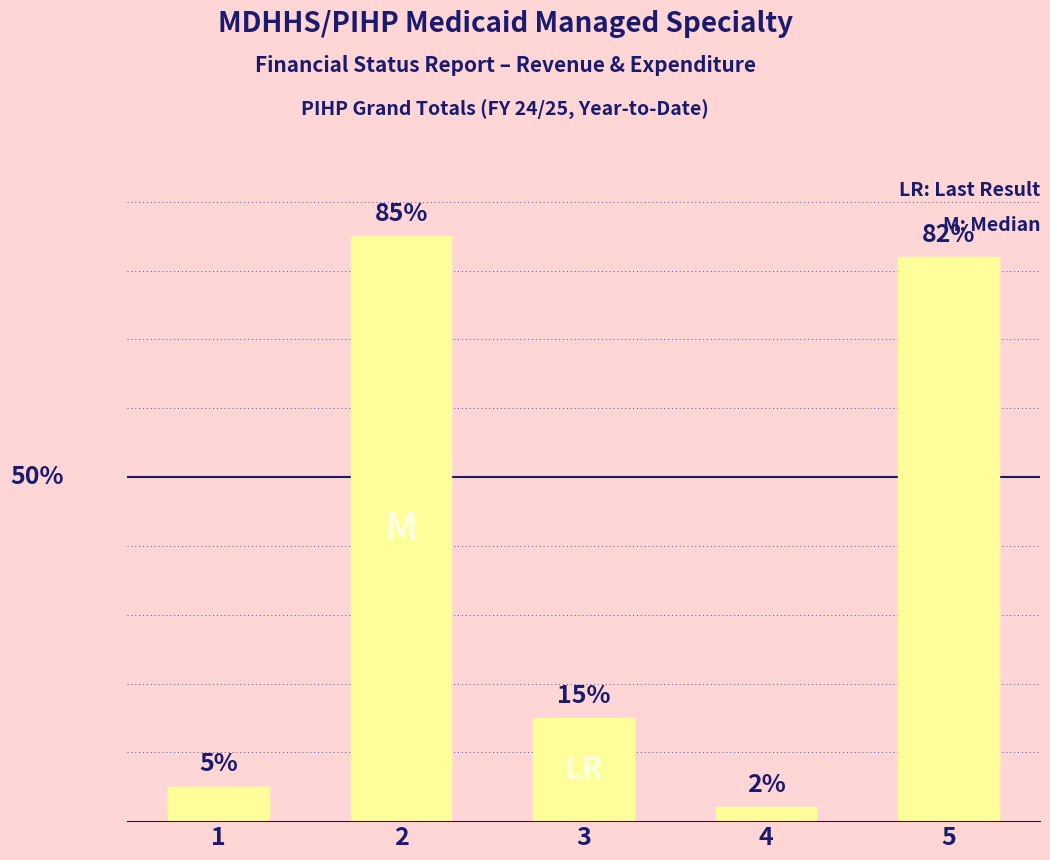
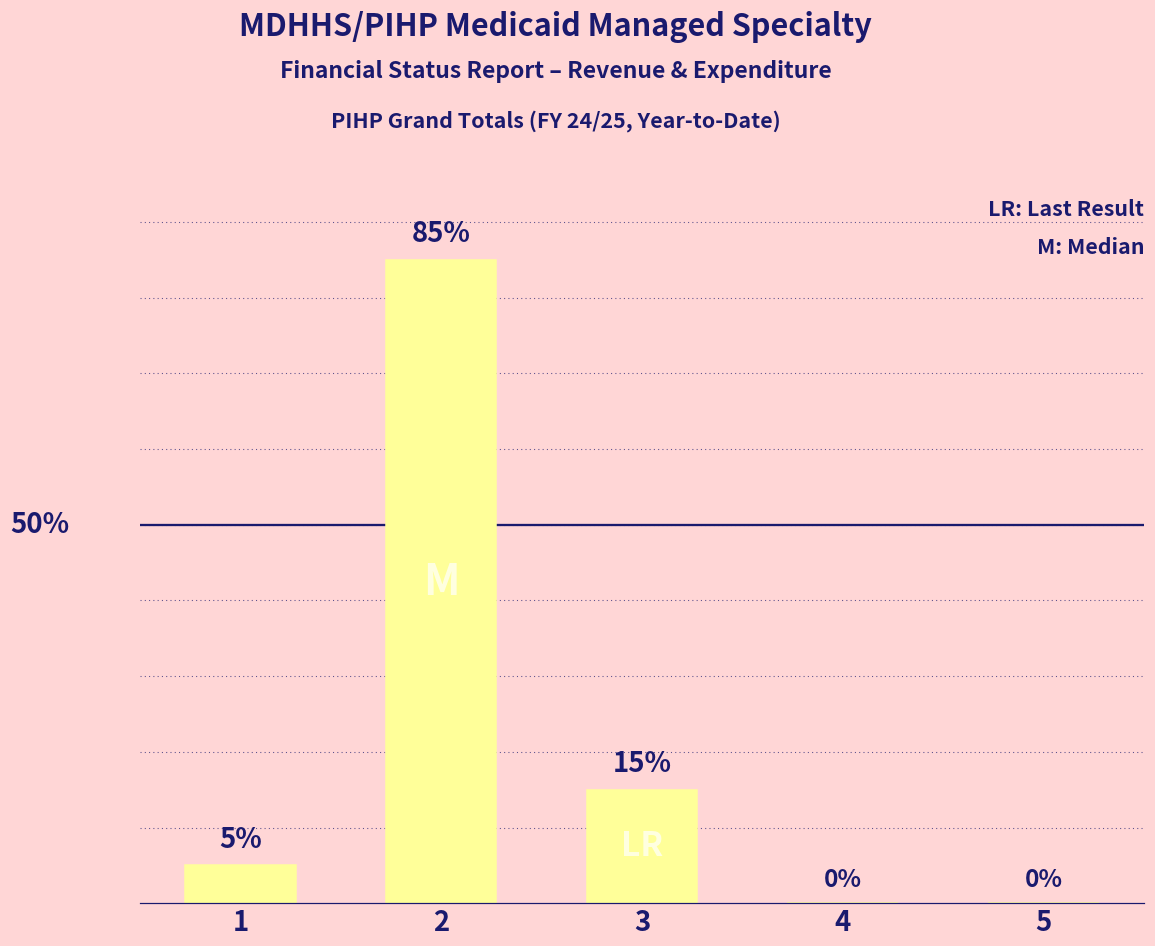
  {
    "1": "5%",
    "2": "85%",
    "3": "15%",
-   "4": "2%",
-   "5": "82%"
+   "4": "0%",
+   "5": "0%"
  }
